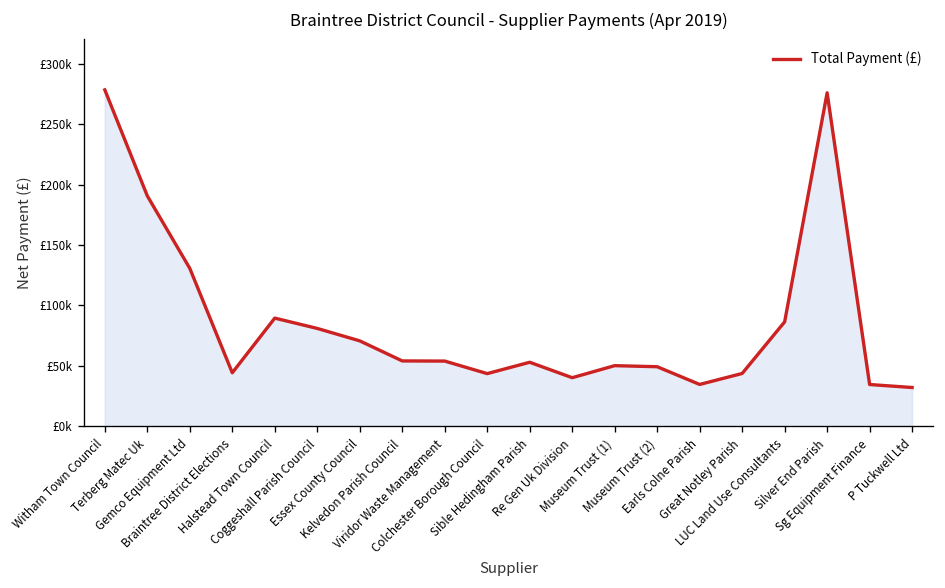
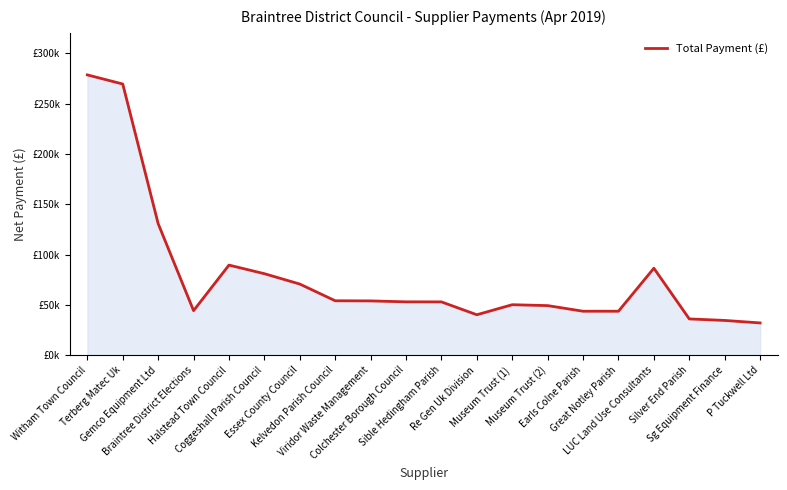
  {
    "Witham Town Council": "£279000",
-   "Terberg Matec Uk": "£191000",
+   "Terberg Matec Uk": "£270000",
    "Gemco Equipment Ltd": "£131000",
    "Braintree District Elections": "£44000",
    "Halstead Town Council": "£90000",
    "Coggeshall Parish Council": "£81000",
    "Essex County Council": "£71000",
    "Kelvedon Parish Council": "£54000",
    "Viridor Waste Management": "£54000",
-   "Colchester Borough Council": "£44000",
+   "Colchester Borough Council": "£53000",
    "Sible Hedingham Parish": "£53000",
    "Re Gen Uk Division": "£40000",
    "Museum Trust (1)": "£50000",
    "Museum Trust (2)": "£49000",
-   "Earls Colne Parish": "£35000",
+   "Earls Colne Parish": "£44000",
    "Great Notley Parish": "£44000",
    "LUC Land Use Consultants": "£86000",
-   "Silver End Parish": "£276000",
+   "Silver End Parish": "£36000",
    "Sg Equipment Finance": "£34000",
    "P Tuckwell Ltd": "£32000"
  }
